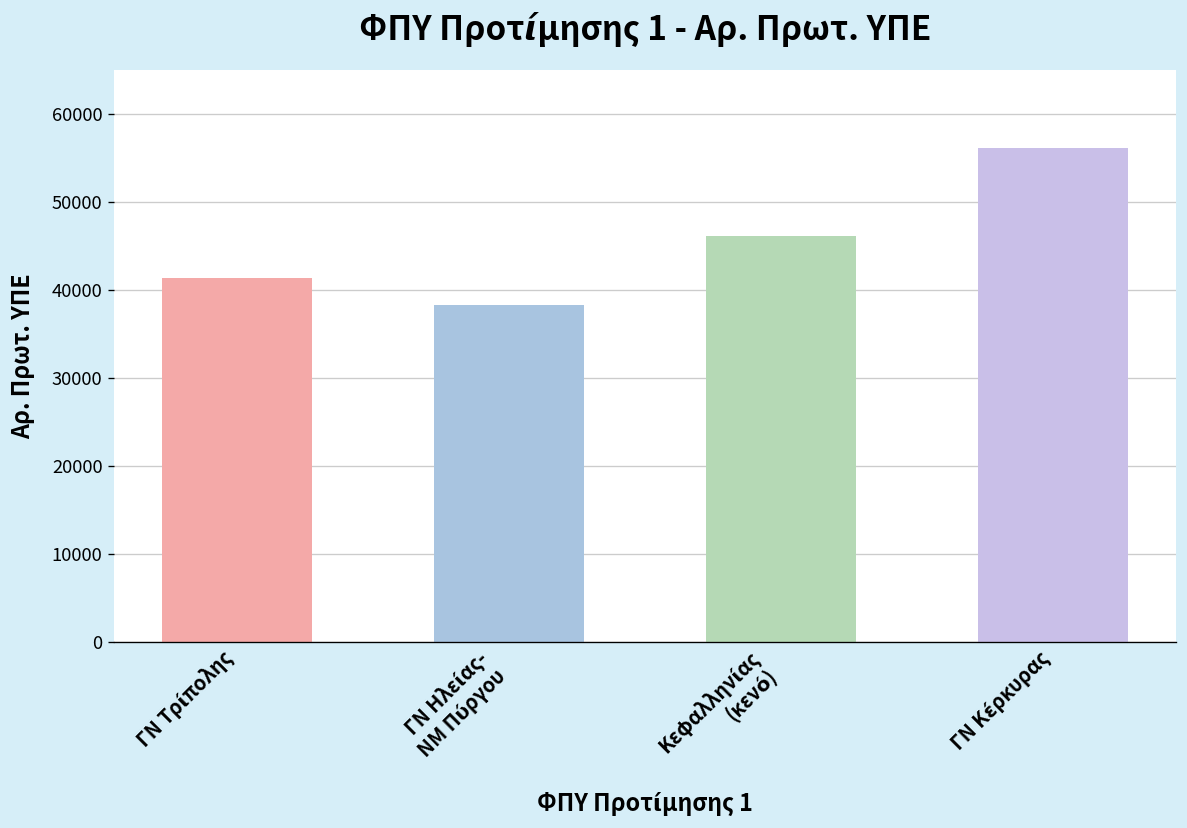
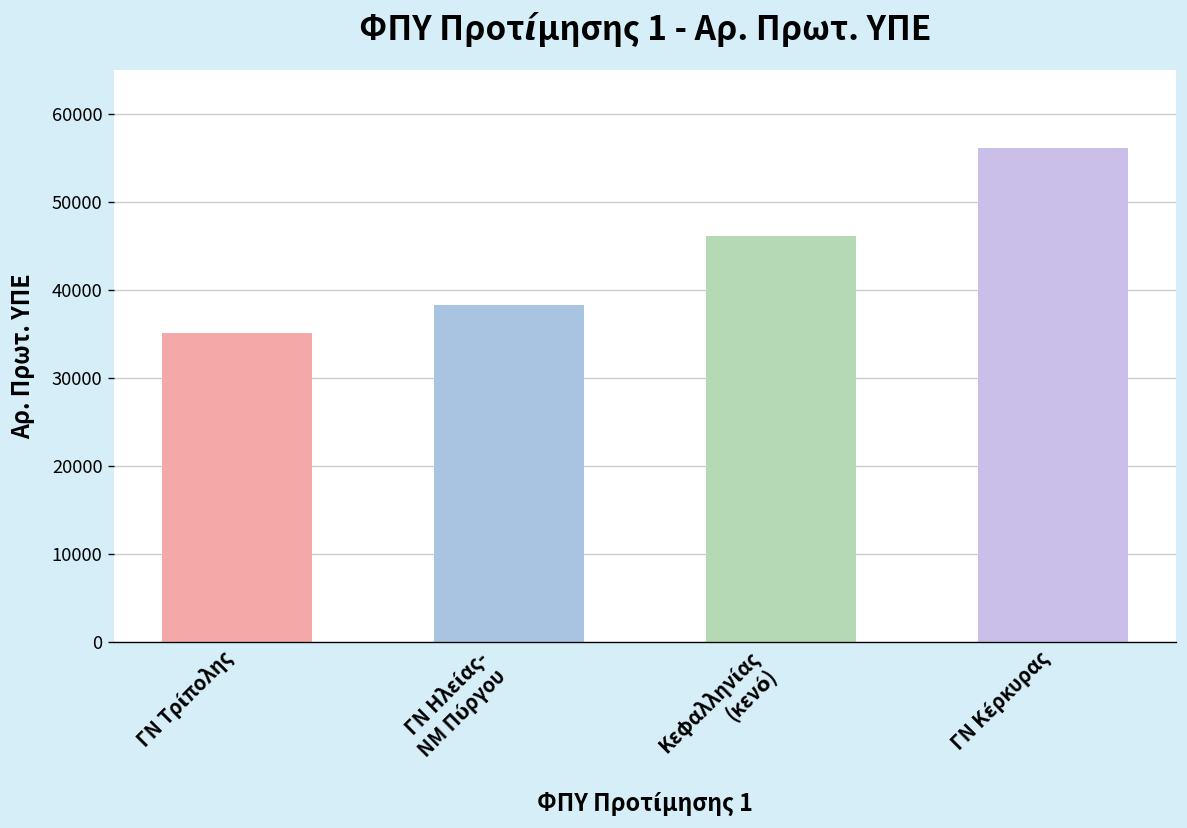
  {
-   "ΓΝ Τρίπολης": 41000,
+   "ΓΝ Τρίπολης": 35000,
    "ΓΝ Ηλείας- ΝΜ Πύργου": 38000,
    "Κεφαλληνίας (κενό)": 46000,
    "ΓΝ Κέρκυρας": 56000
  }
